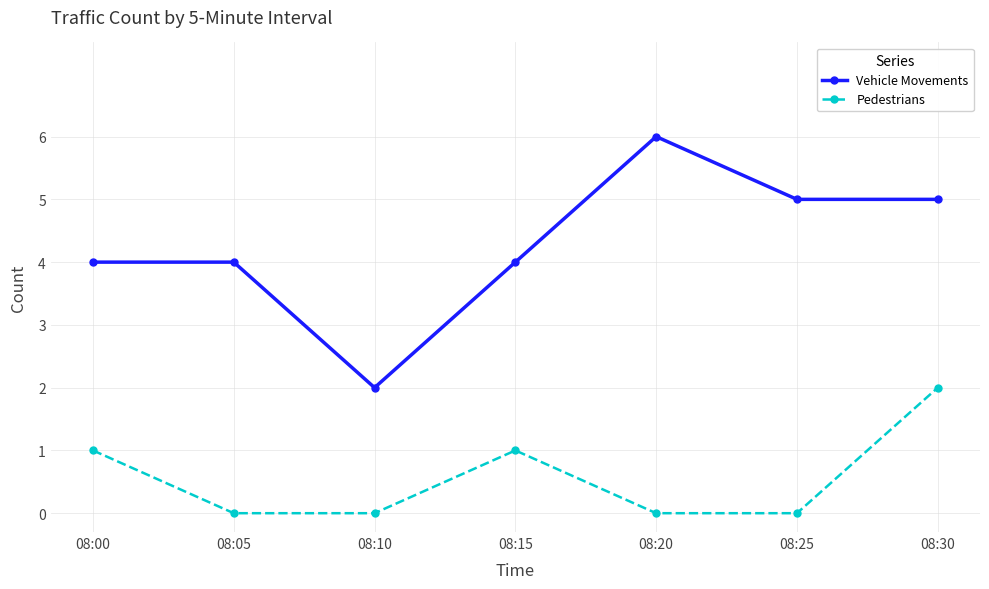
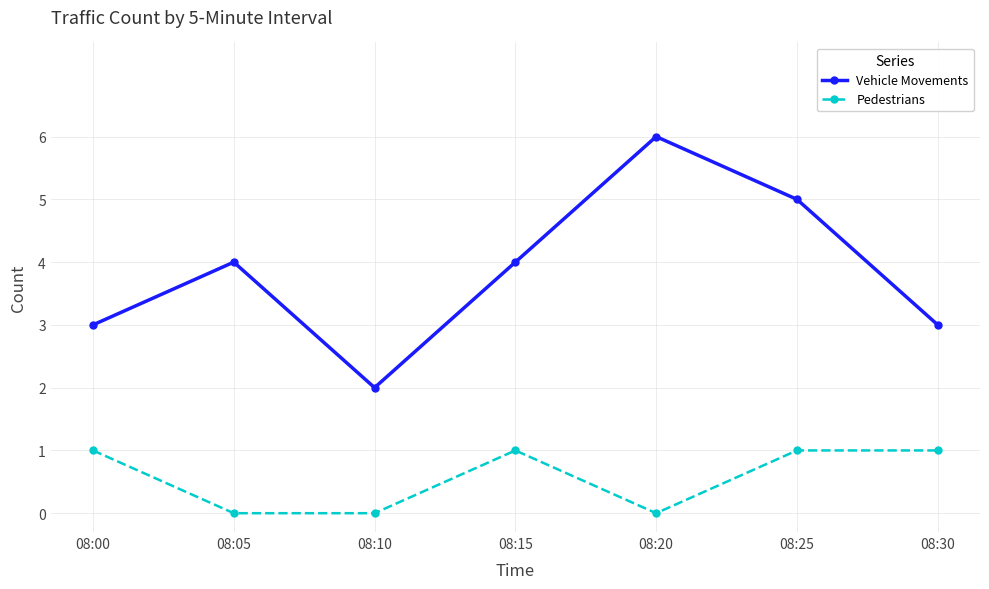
  {
    "Vehicle Movements": {
-     "08:00": 4,
+     "08:00": 3,
      "08:05": 4,
      "08:10": 2,
      "08:15": 4,
      "08:20": 6,
      "08:25": 5,
-     "08:30": 5
+     "08:30": 3
    },
    "Pedestrians": {
      "08:00": 1,
      "08:05": 0,
      "08:10": 0,
      "08:15": 1,
      "08:20": 0,
-     "08:25": 0,
-     "08:30": 2
+     "08:25": 1,
+     "08:30": 1
    }
  }
